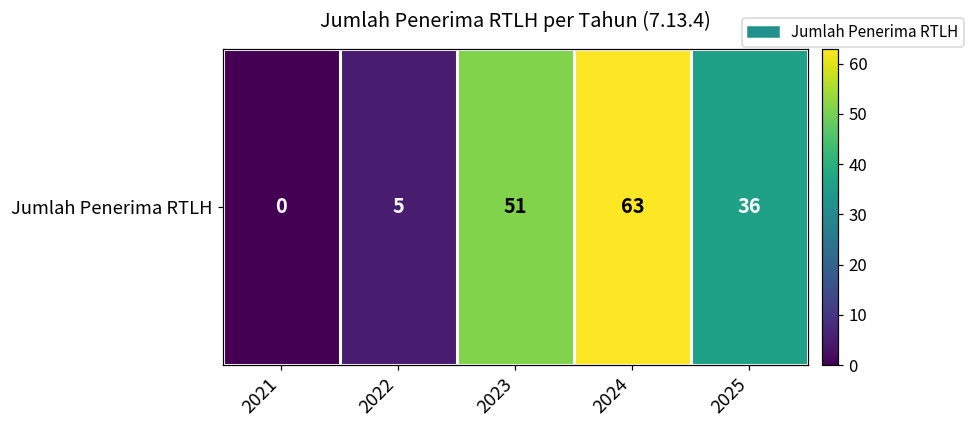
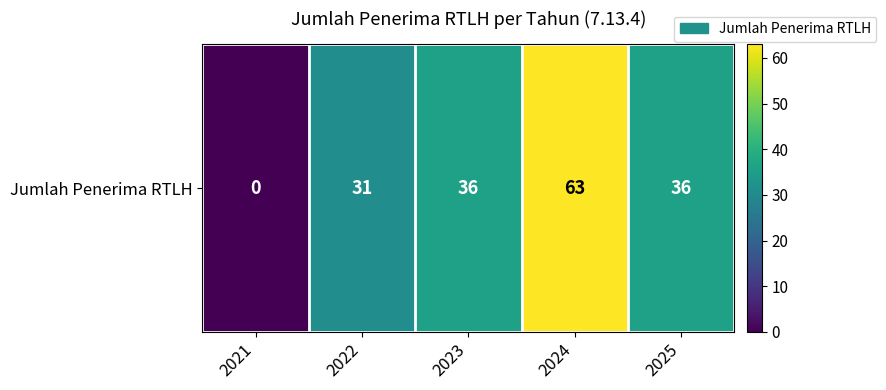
  {
    "Jumlah Penerima RTLH": {
      "2021": 0,
-     "2022": 5,
-     "2023": 51,
+     "2022": 31,
+     "2023": 36,
      "2024": 63,
      "2025": 36
    }
  }
